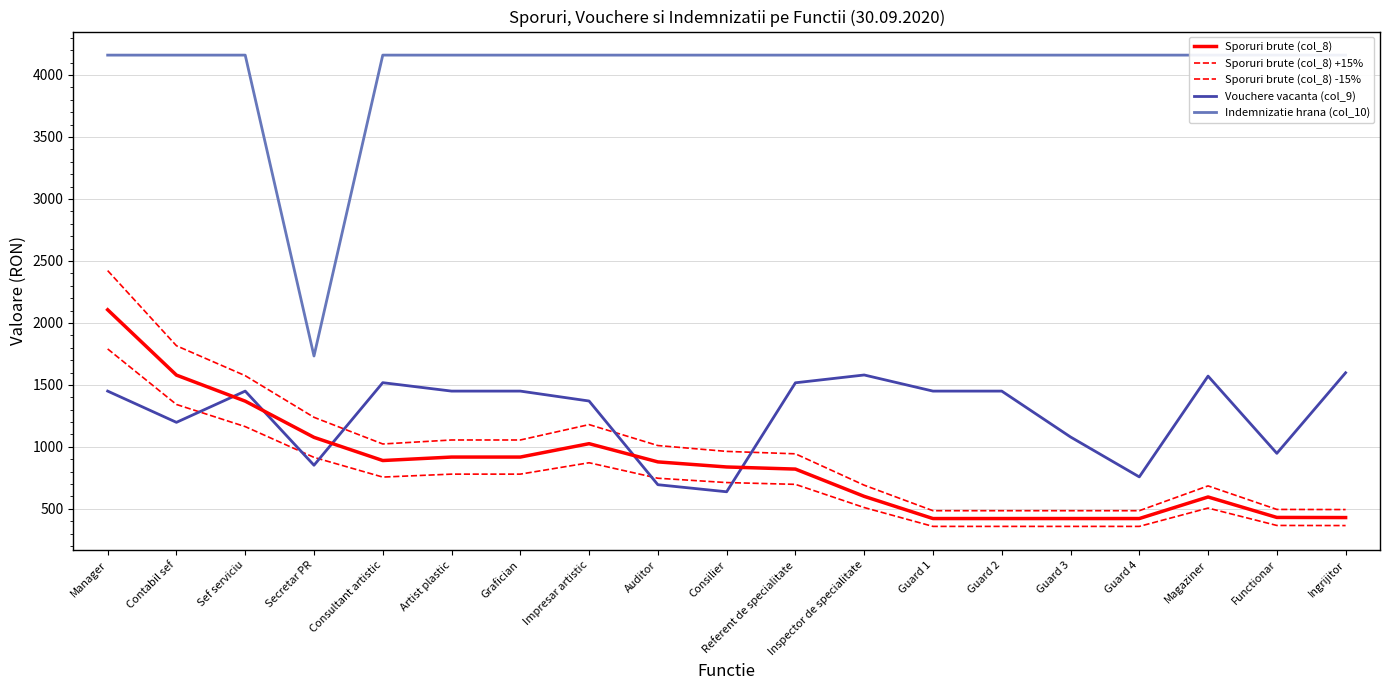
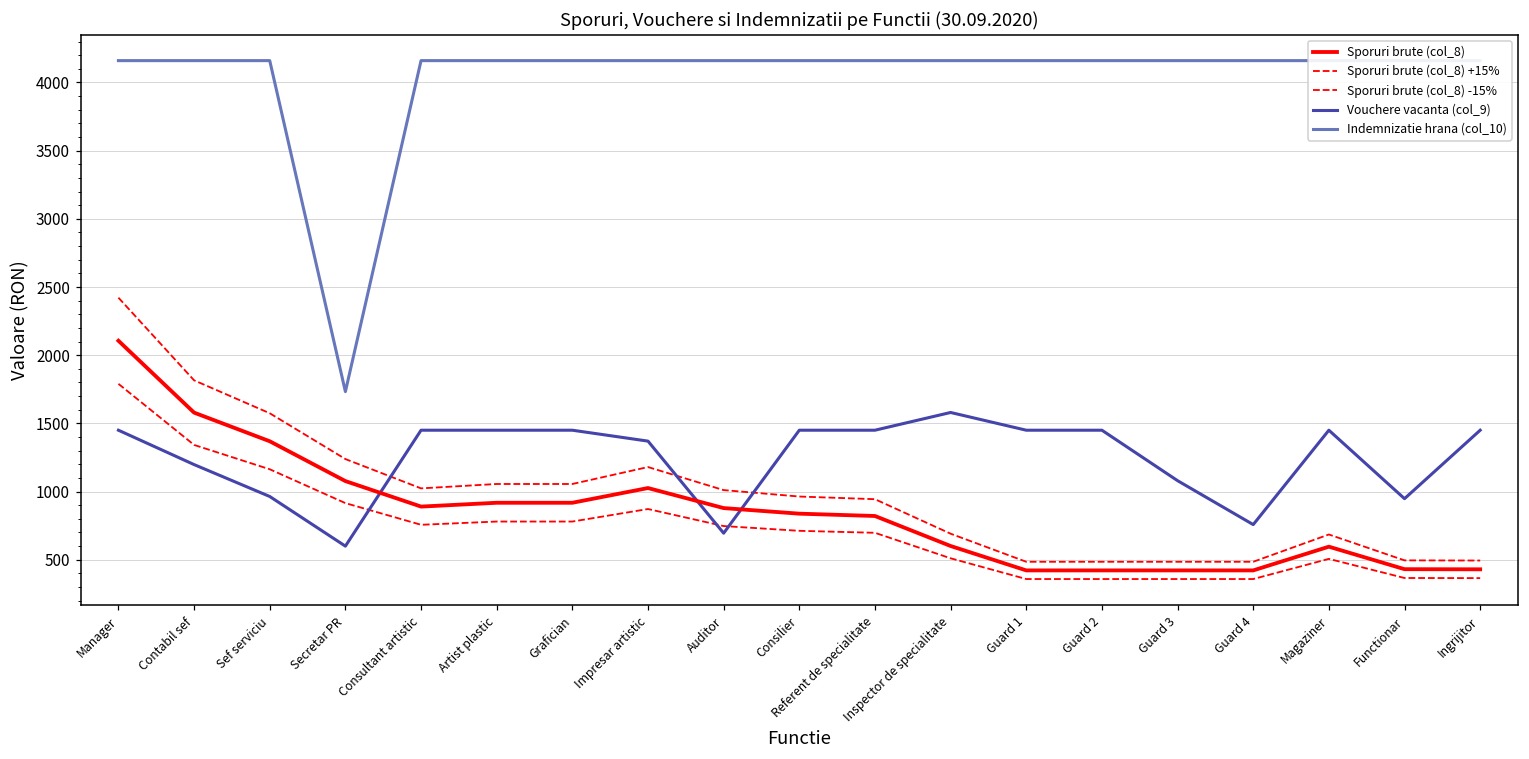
  {
    "Vouchere vacanta (col_9)": {
      "Manager": 1450,
      "Contabil sef": 1200,
-     "Sef serviciu": 1450,
-     "Secretar PR": 850,
-     "Consultant artistic": 1520,
+     "Sef serviciu": 960,
+     "Secretar PR": 600,
+     "Consultant artistic": 1450,
      "Artist plastic": 1450,
      "Grafician": 1450,
      "Impresar artistic": 1370,
      "Auditor": 700,
-     "Consilier": 640,
-     "Referent de specialitate": 1520,
+     "Consilier": 1450,
+     "Referent de specialitate": 1450,
      "Inspector de specialitate": 1580,
      "Guard 1": 1450,
      "Guard 2": 1450,
      "Guard 3": 1080,
      "Guard 4": 760,
-     "Magaziner": 1570,
+     "Magaziner": 1450,
      "Functionar": 950,
-     "Ingrijitor": 1600
+     "Ingrijitor": 1450
    },
    "Indemnizatie hrana (col_10)": {
      "Manager": 4160,
      "Contabil sef": 4160,
      "Sef serviciu": 4160,
      "Secretar PR": 1730,
      "Consultant artistic": 4160,
      "Artist plastic": 4160,
      "Grafician": 4160,
      "Impresar artistic": 4160,
      "Auditor": 4160,
      "Consilier": 4160,
      "Referent de specialitate": 4160,
      "Inspector de specialitate": 4160,
      "Guard 1": 4160,
      "Guard 2": 4160,
      "Guard 3": 4160,
      "Guard 4": 4160
    }
  }
